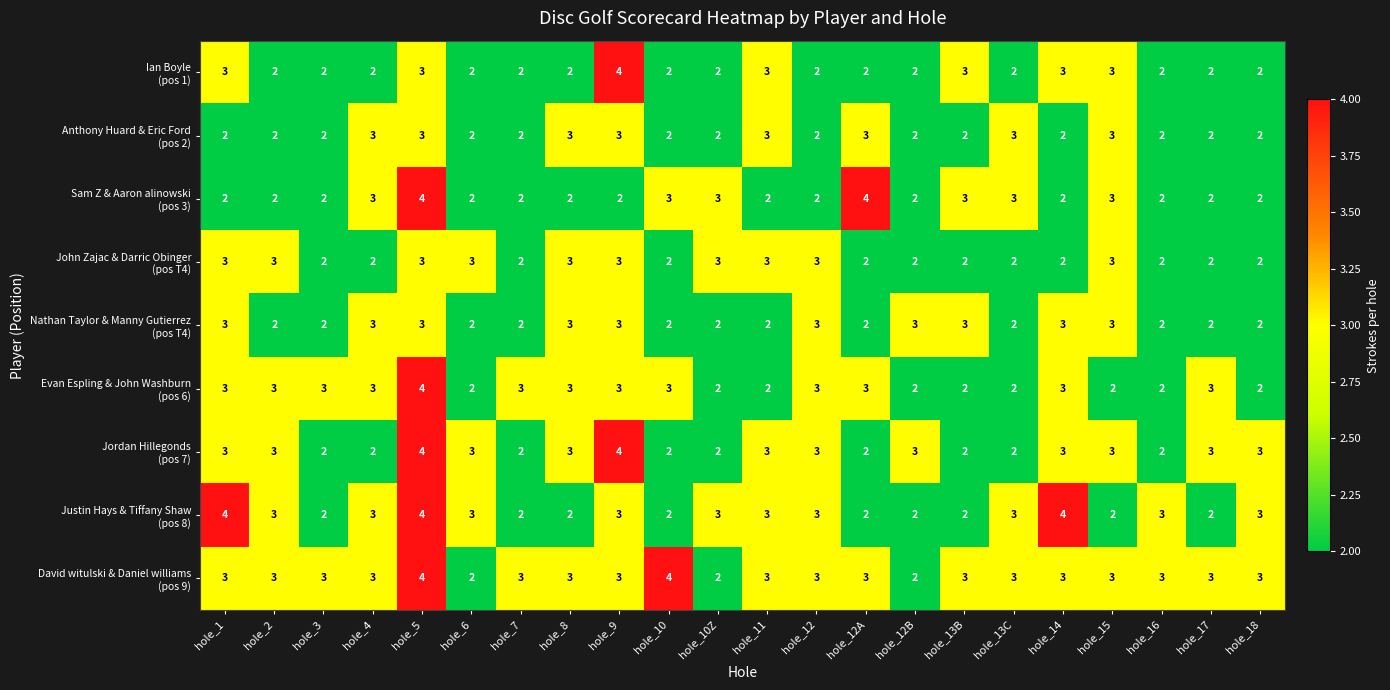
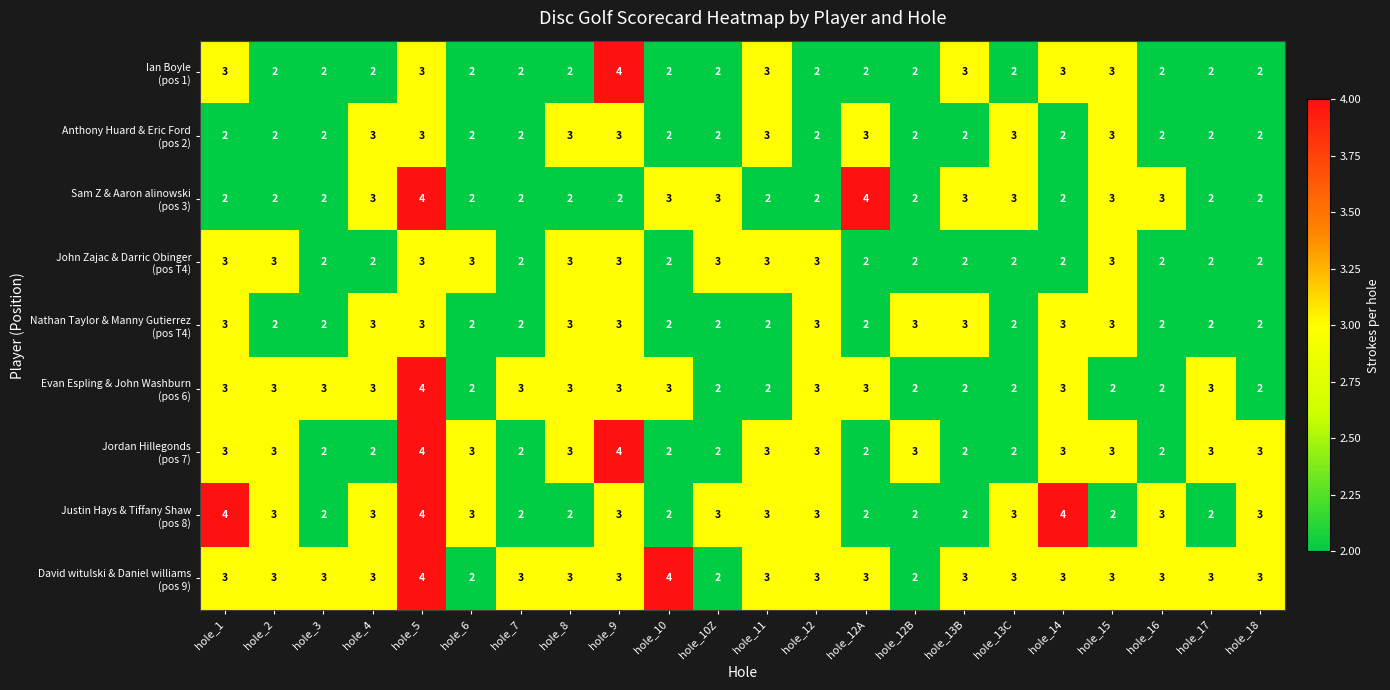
  {
    "Ian Boyle (pos 1)": {
      "hole_1": 3,
      "hole_2": 2,
      "hole_3": 2,
      "hole_4": 2,
      "hole_5": 3,
      "hole_6": 2,
      "hole_7": 2,
      "hole_8": 2,
      "hole_9": 4,
      "hole_10": 2,
      "hole_10Z": 2,
      "hole_11": 3,
      "hole_12": 2,
      "hole_12A": 2,
      "hole_12B": 2,
      "hole_13B": 3,
      "hole_13C": 2,
      "hole_14": 3,
      "hole_15": 3,
      "hole_16": 2,
      "hole_17": 2,
      "hole_18": 2
    },
    "Anthony Huard & Eric Ford (pos 2)": {
      "hole_1": 2,
      "hole_2": 2,
      "hole_3": 2,
      "hole_4": 3,
      "hole_5": 3,
      "hole_6": 2,
      "hole_7": 2,
      "hole_8": 3,
      "hole_9": 3,
      "hole_10": 2,
      "hole_10Z": 2,
      "hole_11": 3,
      "hole_12": 2,
      "hole_12A": 3,
      "hole_12B": 2,
      "hole_13B": 2,
      "hole_13C": 3,
      "hole_14": 2,
      "hole_15": 3,
      "hole_16": 2,
      "hole_17": 2,
      "hole_18": 2
    },
    "Sam Z & Aaron alinowski (pos 3)": {
      "hole_1": 2,
      "hole_2": 2,
      "hole_3": 2,
      "hole_4": 3,
      "hole_5": 4,
      "hole_6": 2,
      "hole_7": 2,
      "hole_8": 2,
      "hole_9": 2,
      "hole_10": 3,
      "hole_10Z": 3,
      "hole_11": 2,
      "hole_12": 2,
      "hole_12A": 4,
      "hole_12B": 2,
      "hole_13B": 3,
      "hole_13C": 3,
      "hole_14": 2,
      "hole_15": 3,
-     "hole_16": 2,
+     "hole_16": 3,
      "hole_17": 2,
      "hole_18": 2
    },
    "John Zajac & Darric Obinger (pos T4)": {
      "hole_1": 3,
      "hole_2": 3,
      "hole_3": 2,
      "hole_4": 2,
      "hole_5": 3,
      "hole_6": 3,
      "hole_7": 2,
      "hole_8": 3,
      "hole_9": 3,
      "hole_10": 2,
      "hole_10Z": 3,
      "hole_11": 3,
      "hole_12": 3,
      "hole_12A": 2,
      "hole_12B": 2,
      "hole_13B": 2,
      "hole_13C": 2,
      "hole_14": 2,
      "hole_15": 3,
      "hole_16": 2,
      "hole_17": 2,
      "hole_18": 2
    },
    "Nathan Taylor & Manny Gutierrez (pos T4)": {
      "hole_1": 3,
      "hole_2": 2,
      "hole_3": 2,
      "hole_4": 3,
      "hole_5": 3,
      "hole_6": 2,
      "hole_7": 2,
      "hole_8": 3,
      "hole_9": 3,
      "hole_10": 2,
      "hole_10Z": 2,
      "hole_11": 2,
      "hole_12": 3,
      "hole_12A": 2,
      "hole_12B": 3,
      "hole_13B": 3,
      "hole_13C": 2,
      "hole_14": 3,
      "hole_15": 3,
      "hole_16": 2,
      "hole_17": 2,
      "hole_18": 2
    },
    "Evan Espling & John Washburn (pos 6)": {
      "hole_1": 3,
      "hole_2": 3,
      "hole_3": 3,
      "hole_4": 3,
      "hole_5": 4,
      "hole_6": 2,
      "hole_7": 3,
      "hole_8": 3,
      "hole_9": 3,
      "hole_10": 3,
      "hole_10Z": 2,
      "hole_11": 2,
      "hole_12": 3,
      "hole_12A": 3,
      "hole_12B": 2,
      "hole_13B": 2,
      "hole_13C": 2,
      "hole_14": 3,
      "hole_15": 2,
      "hole_16": 2,
      "hole_17": 3,
      "hole_18": 2
    },
    "Jordan Hillegonds (pos 7)": {
      "hole_1": 3,
      "hole_2": 3,
      "hole_3": 2,
      "hole_4": 2,
      "hole_5": 4,
      "hole_6": 3,
      "hole_7": 2,
      "hole_8": 3,
      "hole_9": 4,
      "hole_10": 2,
      "hole_10Z": 2,
      "hole_11": 3,
      "hole_12": 3,
      "hole_12A": 2,
      "hole_12B": 3,
      "hole_13B": 2,
      "hole_13C": 2,
      "hole_14": 3,
      "hole_15": 3,
      "hole_16": 2,
      "hole_17": 3,
      "hole_18": 3
    },
    "Justin Hays & Tiffany Shaw (pos 8)": {
      "hole_1": 4,
      "hole_2": 3,
      "hole_3": 2,
      "hole_4": 3,
      "hole_5": 4,
      "hole_6": 3,
      "hole_7": 2,
      "hole_8": 2,
      "hole_9": 3,
      "hole_10": 2,
      "hole_10Z": 3,
      "hole_11": 3,
      "hole_12": 3,
      "hole_12A": 2,
      "hole_12B": 2,
      "hole_13B": 2,
      "hole_13C": 3,
      "hole_14": 4,
      "hole_15": 2,
      "hole_16": 3,
      "hole_17": 2,
      "hole_18": 3
    },
    "David witulski & Daniel williams (pos 9)": {
      "hole_1": 3,
      "hole_2": 3,
      "hole_3": 3,
      "hole_4": 3,
      "hole_5": 4,
      "hole_6": 2,
      "hole_7": 3,
      "hole_8": 3,
      "hole_9": 3,
      "hole_10": 4,
      "hole_10Z": 2,
      "hole_11": 3,
      "hole_12": 3,
      "hole_12A": 3,
      "hole_12B": 2,
      "hole_13B": 3,
      "hole_13C": 3,
      "hole_14": 3,
      "hole_15": 3,
      "hole_16": 3,
      "hole_17": 3,
      "hole_18": 3
    }
  }
